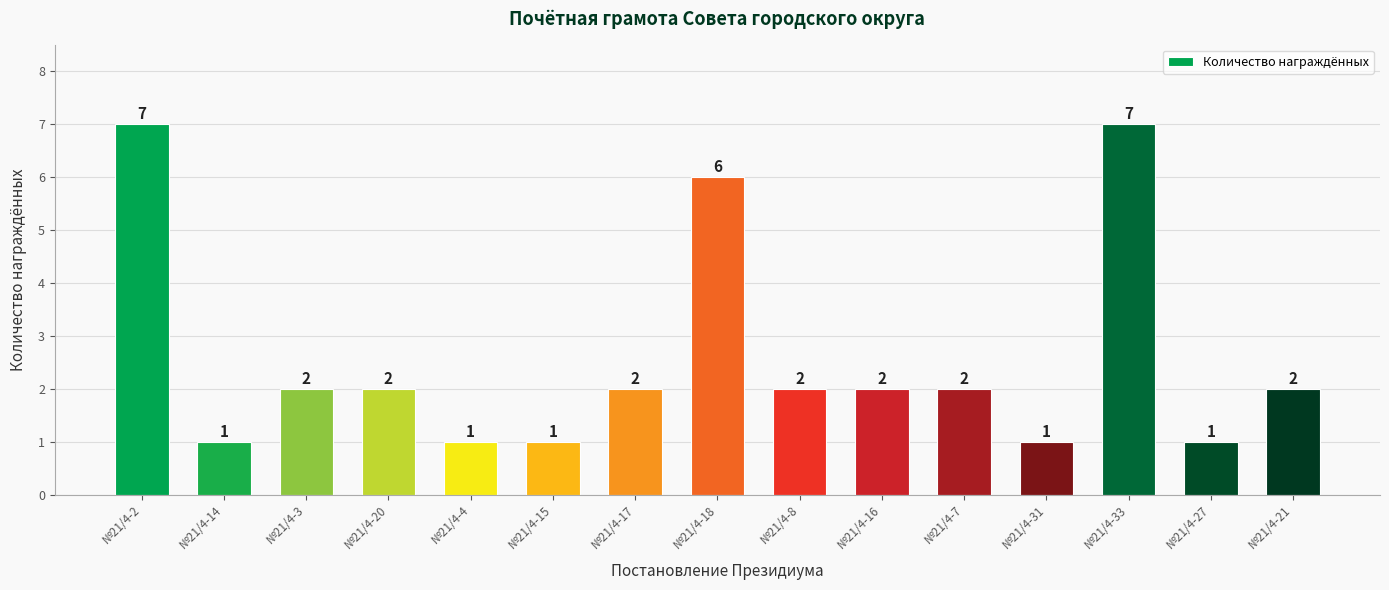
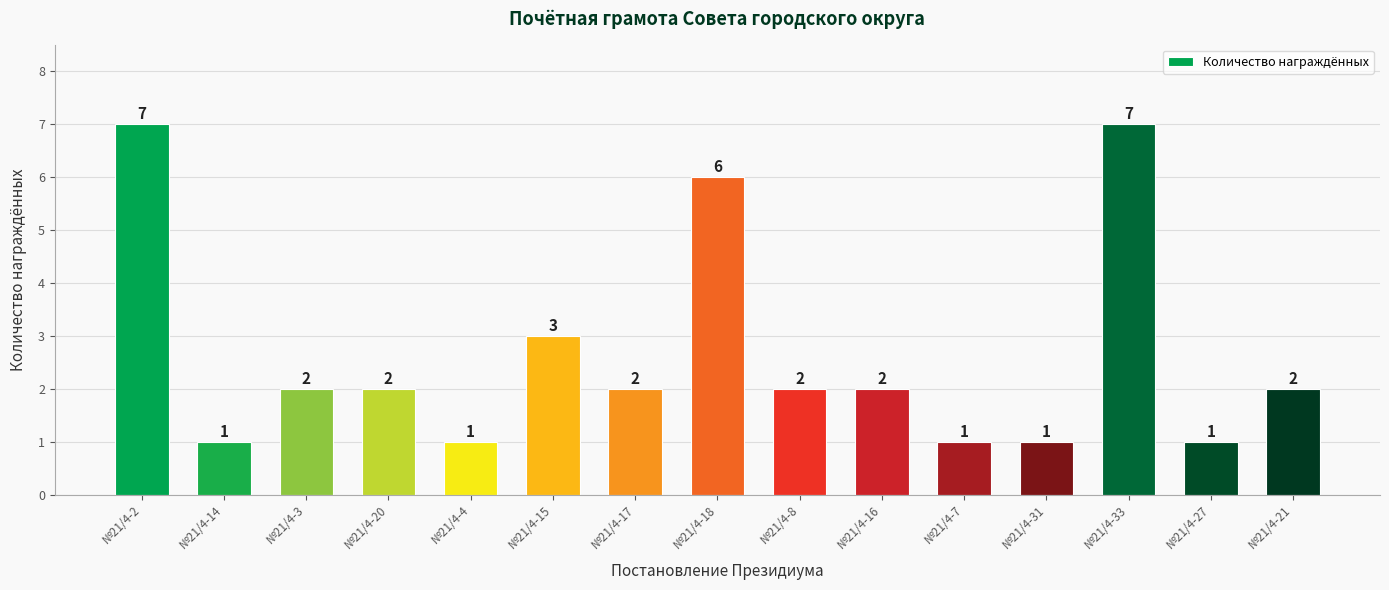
  {
    "№21/4-2": 7,
    "№21/4-14": 1,
    "№21/4-3": 2,
    "№21/4-20": 2,
    "№21/4-4": 1,
-   "№21/4-15": 1,
+   "№21/4-15": 3,
    "№21/4-17": 2,
    "№21/4-18": 6,
    "№21/4-8": 2,
    "№21/4-16": 2,
-   "№21/4-7": 2,
+   "№21/4-7": 1,
    "№21/4-31": 1,
    "№21/4-33": 7,
    "№21/4-27": 1,
    "№21/4-21": 2
  }
